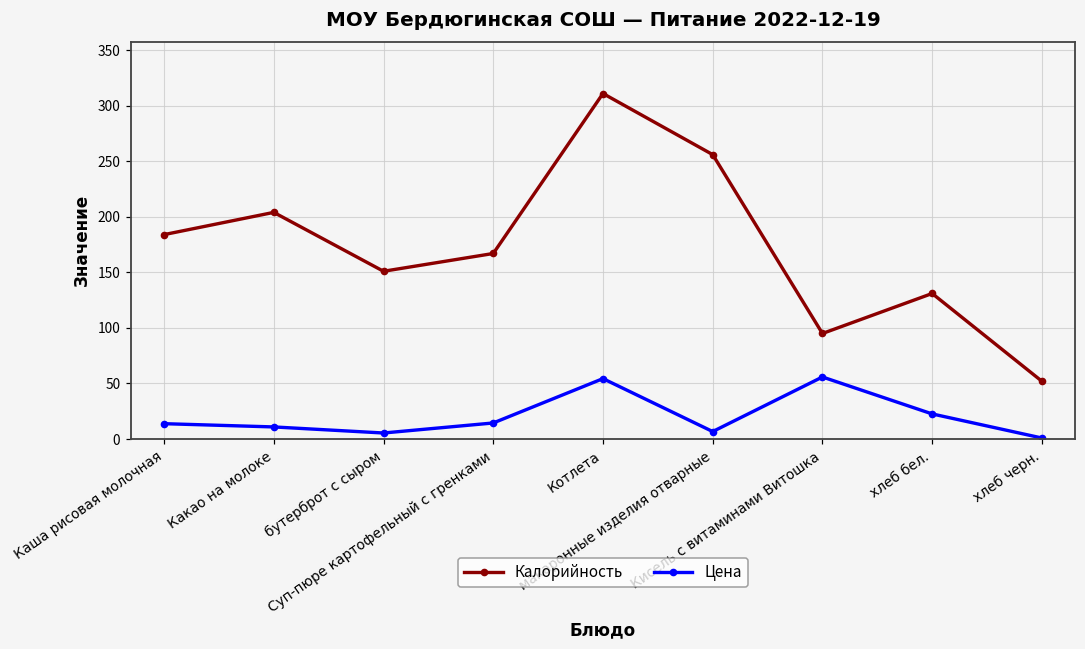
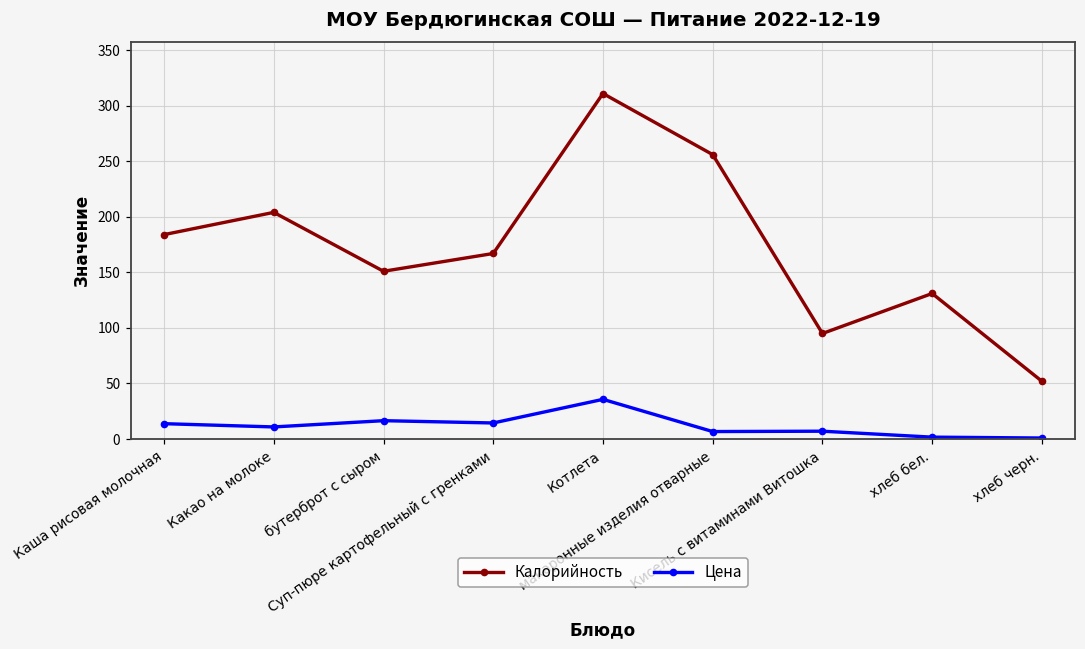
  {
    "Калорийность": {
      "Каша рисовая молочная": 184,
      "Какао на молоке": 204,
      "бутерброт с сыром": 151,
      "Суп-пюре картофельный с гренками": 167,
      "Котлета": 311,
      "макаронные изделия отварные": 256,
      "Кисель с витаминами Витошка": 95,
      "хлеб бел.": 131,
      "хлеб черн.": 52
    },
    "Цена": {
      "Каша рисовая молочная": 14,
      "Какао на молоке": 11,
-     "бутерброт с сыром": 5,
+     "бутерброт с сыром": 17,
      "Суп-пюре картофельный с гренками": 14,
-     "Котлета": 54,
+     "Котлета": 36,
      "макаронные изделия отварные": 7,
-     "Кисель с витаминами Витошка": 56,
-     "хлеб бел.": 23,
+     "Кисель с витаминами Витошка": 7,
+     "хлеб бел.": 2,
      "хлеб черн.": 1
    }
  }
